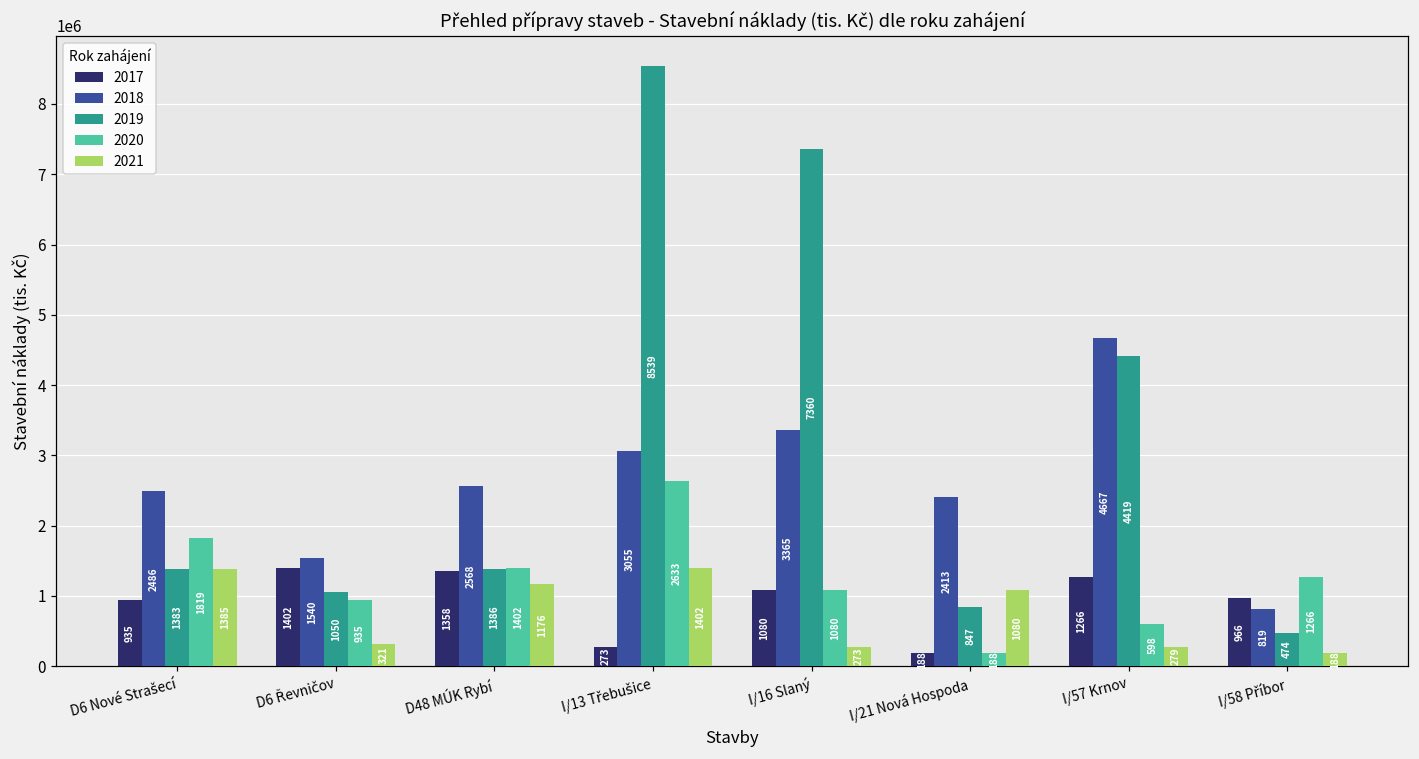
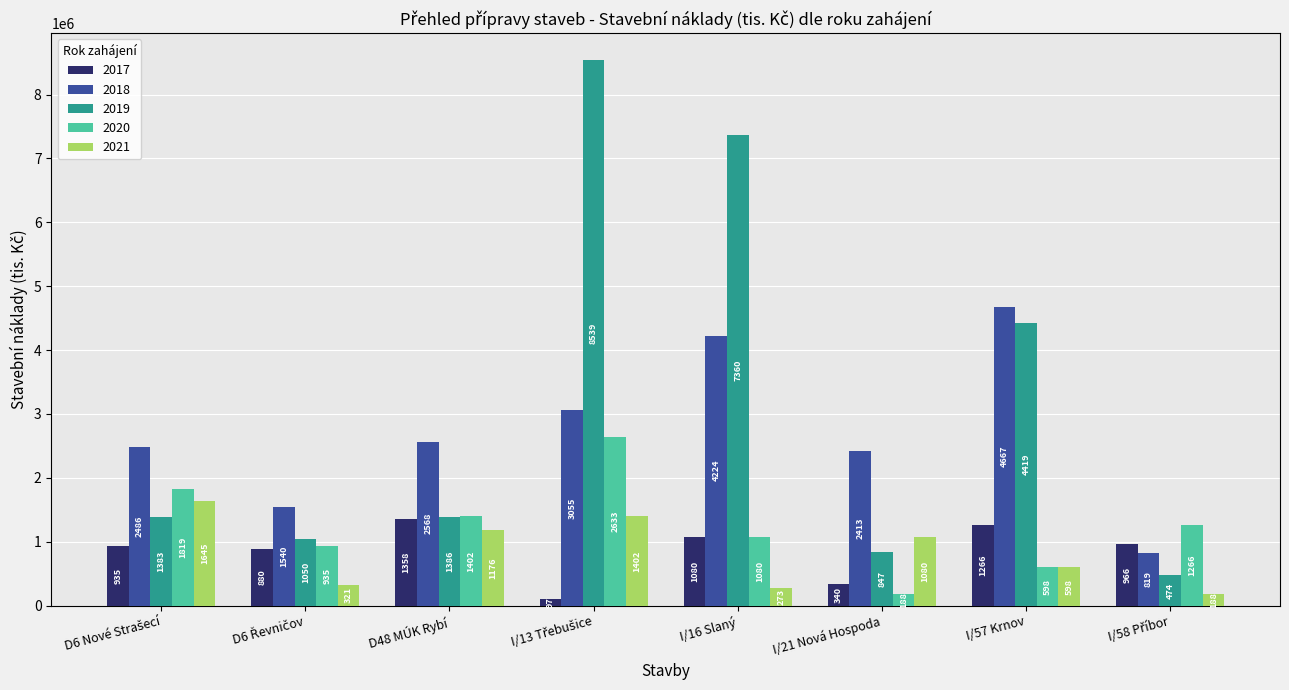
  {
    "2017": {
-     "D6 Řevničov": 1402,
-     "I/13 Třebušice": 273,
-     "I/21 Nová Hospoda": 188
+     "D6 Řevničov": 880,
+     "I/13 Třebušice": 97,
+     "I/21 Nová Hospoda": 340
    },
    "2018": {
-     "I/16 Slaný": 3365
+     "I/16 Slaný": 4224
    },
    "2021": {
-     "D6 Nové Strašecí": 1385,
-     "I/57 Krnov": 279
+     "D6 Nové Strašecí": 1645,
+     "I/57 Krnov": 598
    }
  }
